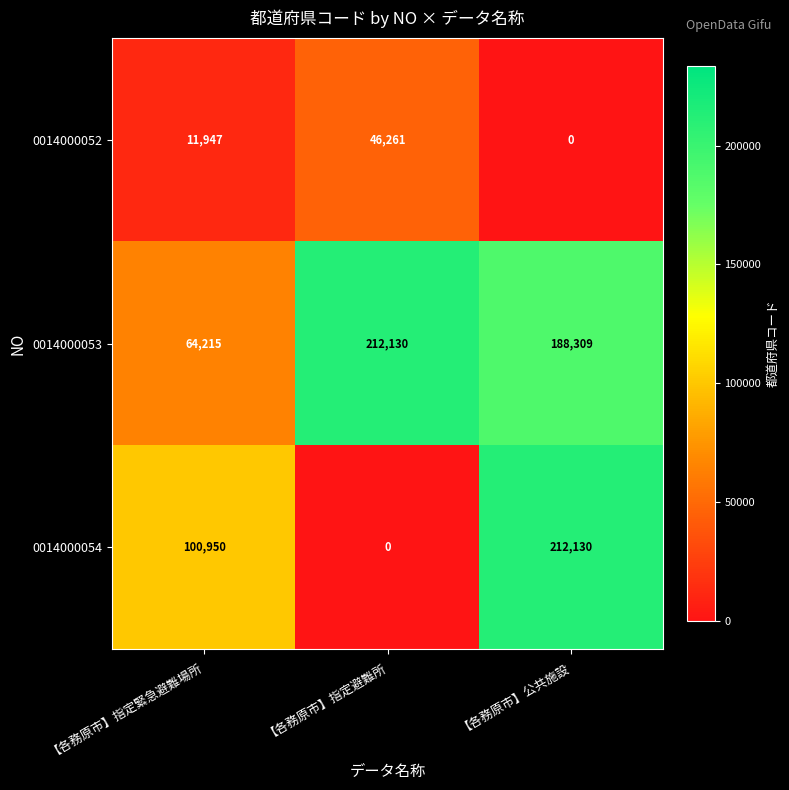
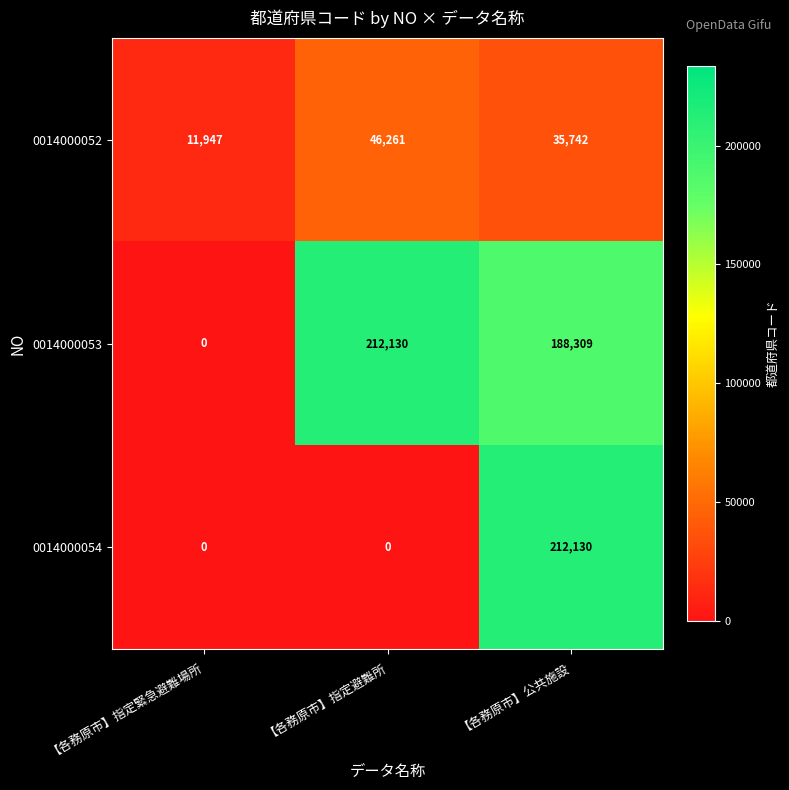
  {
    "0014000052": {
      "【各務原市】指定緊急避難場所": "11,947",
      "【各務原市】指定避難所": "46,261",
-     "【各務原市】公共施設": "0"
+     "【各務原市】公共施設": "35,742"
    },
    "0014000053": {
-     "【各務原市】指定緊急避難場所": "64,215",
+     "【各務原市】指定緊急避難場所": "0",
      "【各務原市】指定避難所": "212,130",
      "【各務原市】公共施設": "188,309"
    },
    "0014000054": {
-     "【各務原市】指定緊急避難場所": "100,950",
+     "【各務原市】指定緊急避難場所": "0",
      "【各務原市】指定避難所": "0",
      "【各務原市】公共施設": "212,130"
    }
  }
